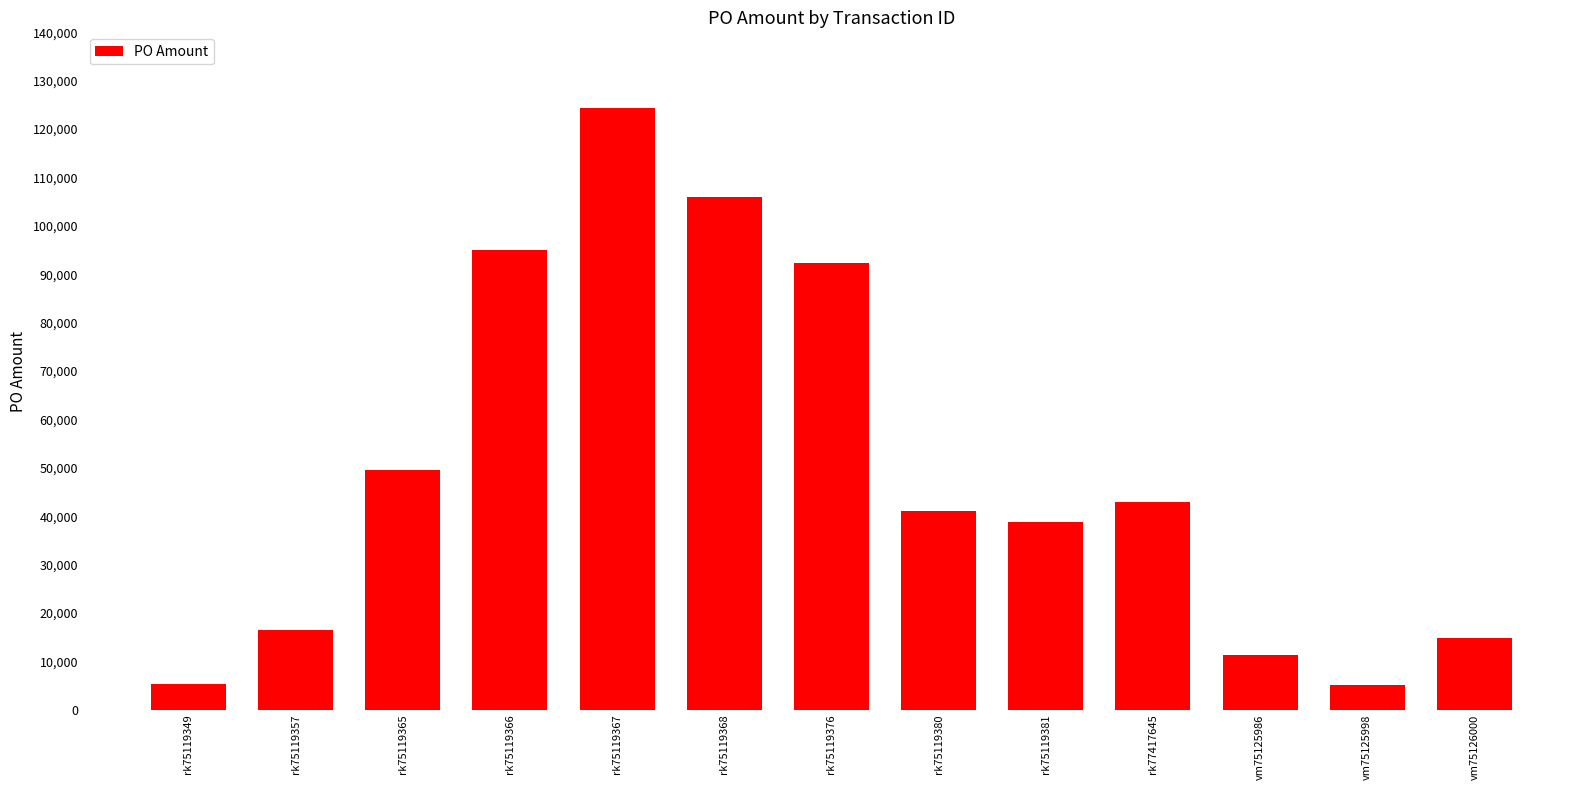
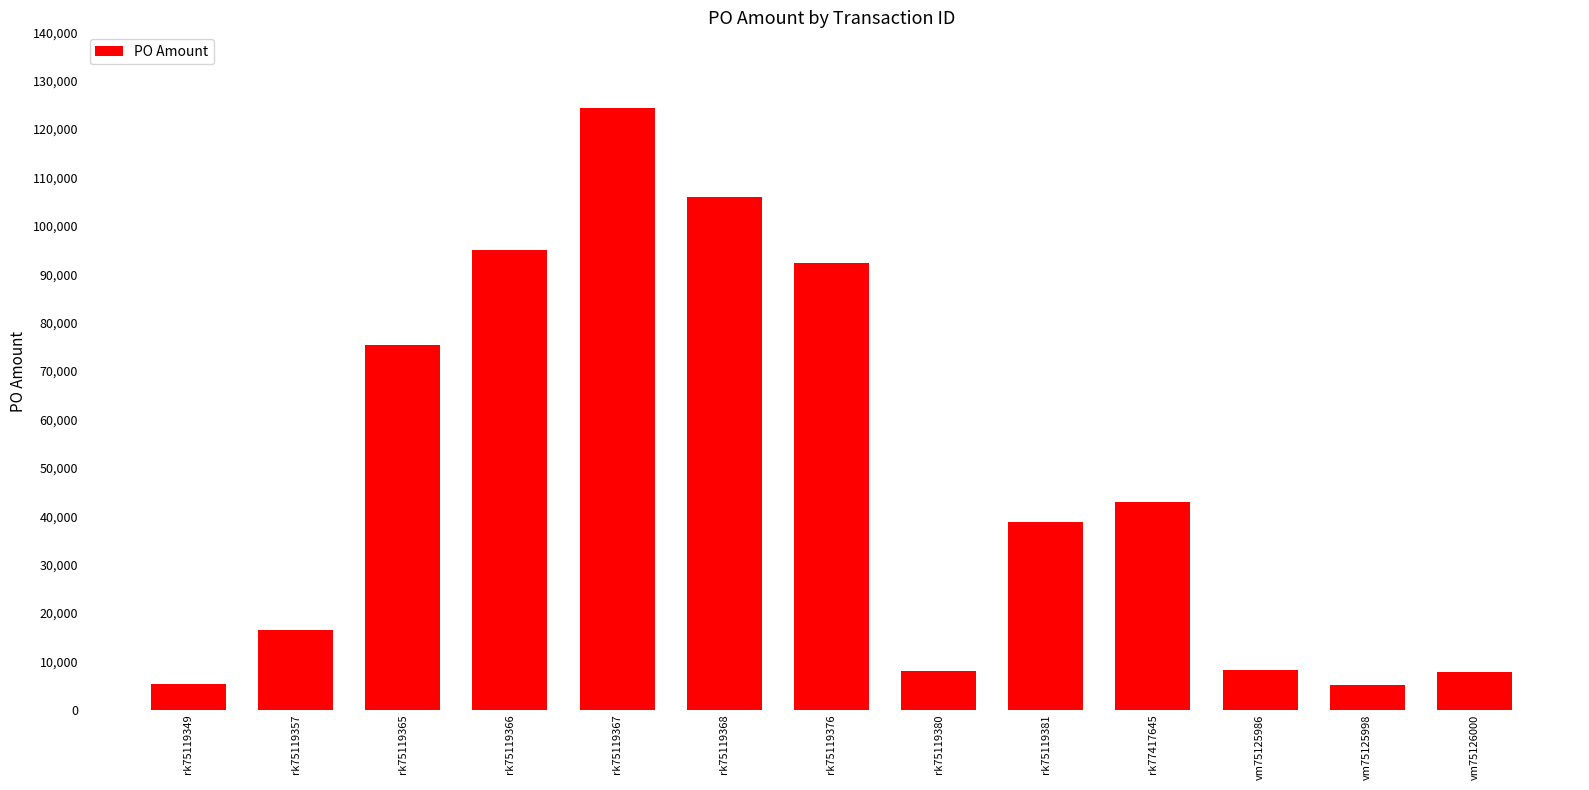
  {
    "rk75119349": "5,000",
    "rk75119357": "17,000",
-   "rk75119365": "50,000",
+   "rk75119365": "75,000",
    "rk75119366": "95,000",
    "rk75119367": "124,000",
    "rk75119368": "106,000",
    "rk75119376": "92,000",
-   "rk75119380": "41,000",
+   "rk75119380": "8,000",
    "rk75119381": "39,000",
    "rk77417645": "43,000",
-   "vm75125986": "11,000",
+   "vm75125986": "8,000",
    "vm75125998": "5,000",
-   "vm75126000": "15,000"
+   "vm75126000": "8,000"
  }
